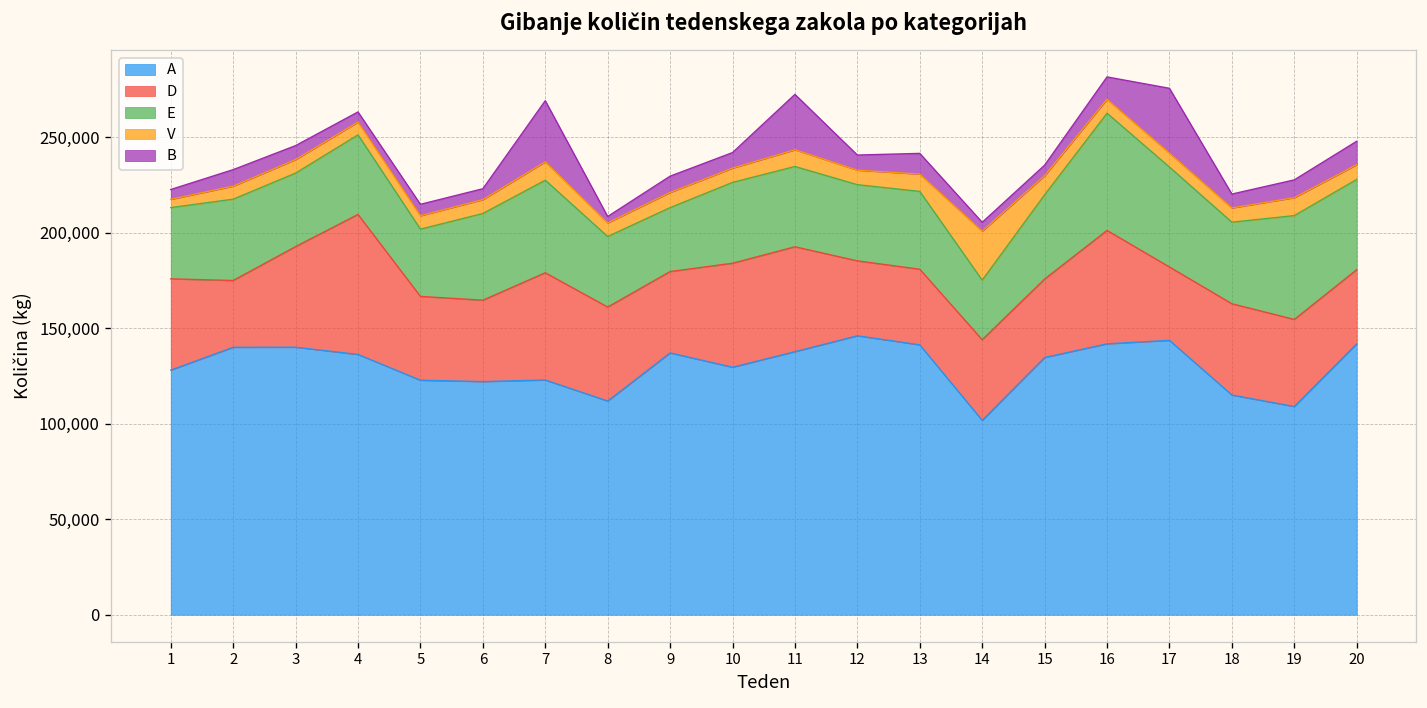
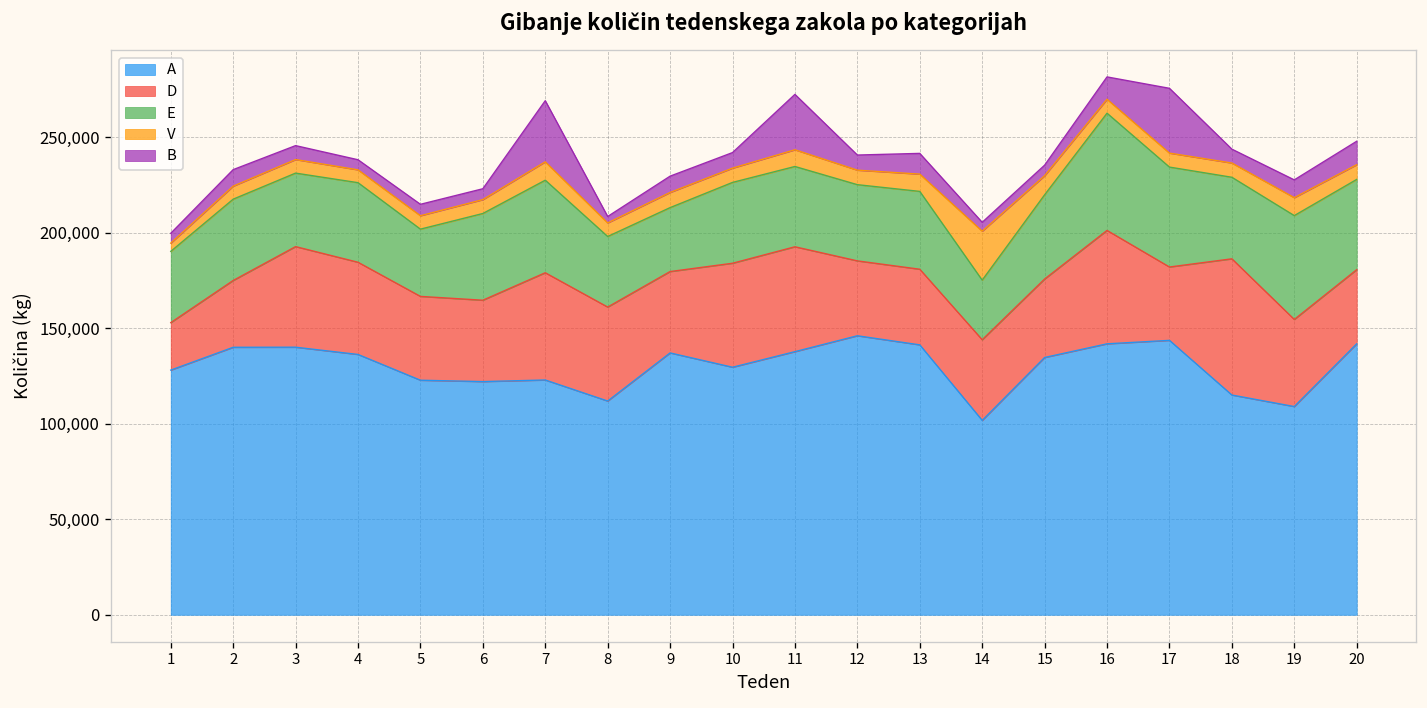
  {
    "A": {
      "1": "128,000",
      "2": "140,000",
      "3": "140,000",
      "4": "136,000",
      "5": "123,000",
      "6": "122,000",
      "7": "123,000",
      "8": "112,000",
      "9": "137,000",
      "10": "130,000",
      "11": "138,000",
      "12": "146,000",
      "13": "141,000",
      "14": "102,000",
      "15": "135,000",
      "16": "142,000",
      "17": "144,000",
      "18": "115,000",
      "19": "109,000",
      "20": "142,000"
    },
    "D": {
-     "1": "48,000",
+     "1": "25,000",
      "2": "35,000",
      "3": "53,000",
-     "4": "73,000",
+     "4": "48,000",
      "5": "44,000",
      "6": "43,000",
      "7": "56,000",
      "8": "49,000",
      "9": "43,000",
      "10": "54,000",
      "11": "55,000",
      "12": "39,000",
      "13": "40,000",
      "14": "42,000",
      "15": "41,000",
      "16": "59,000",
      "17": "38,000",
-     "18": "48,000",
+     "18": "71,000",
      "19": "46,000",
      "20": "39,000"
    },
    "E": {
      "1": "37,000",
      "2": "43,000",
      "3": "38,000",
      "4": "42,000",
      "5": "35,000",
      "6": "45,000",
      "7": "48,000",
      "8": "37,000",
      "9": "33,000",
      "10": "42,000",
      "11": "42,000",
      "12": "40,000",
      "13": "41,000",
      "14": "31,000",
      "15": "44,000",
      "16": "61,000",
      "17": "52,000",
      "18": "43,000",
      "19": "54,000",
      "20": "47,000"
    },
    "V": {
      "1": "4,000",
      "2": "7,000",
      "3": "7,000",
      "4": "7,000",
      "5": "7,000",
      "6": "7,000",
      "7": "10,000",
      "8": "7,000",
      "9": "8,000",
      "10": "7,000",
      "11": "9,000",
      "12": "8,000",
      "13": "9,000",
      "14": "26,000",
      "15": "10,000",
      "16": "7,000",
      "17": "7,000",
      "18": "7,000",
      "19": "9,000",
      "20": "8,000"
    },
    "B": {
      "1": "5,000",
      "2": "9,000",
      "3": "7,000",
      "4": "5,000",
      "5": "6,000",
      "6": "6,000",
      "7": "32,000",
      "8": "3,000",
      "9": "9,000",
      "10": "8,000",
      "11": "29,000",
      "12": "8,000",
      "13": "11,000",
      "14": "5,000",
      "15": "6,000",
      "16": "12,000",
      "17": "34,000",
      "18": "7,000",
      "19": "9,000",
      "20": "12,000"
    }
  }
